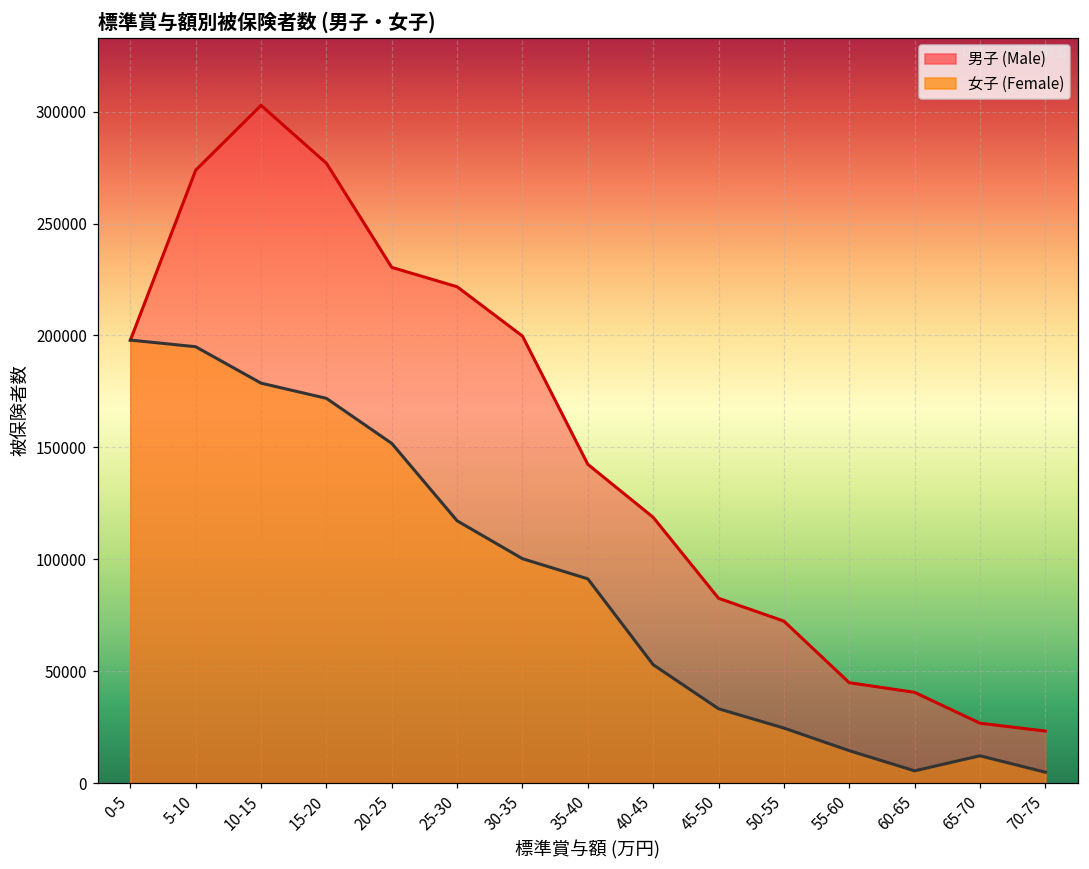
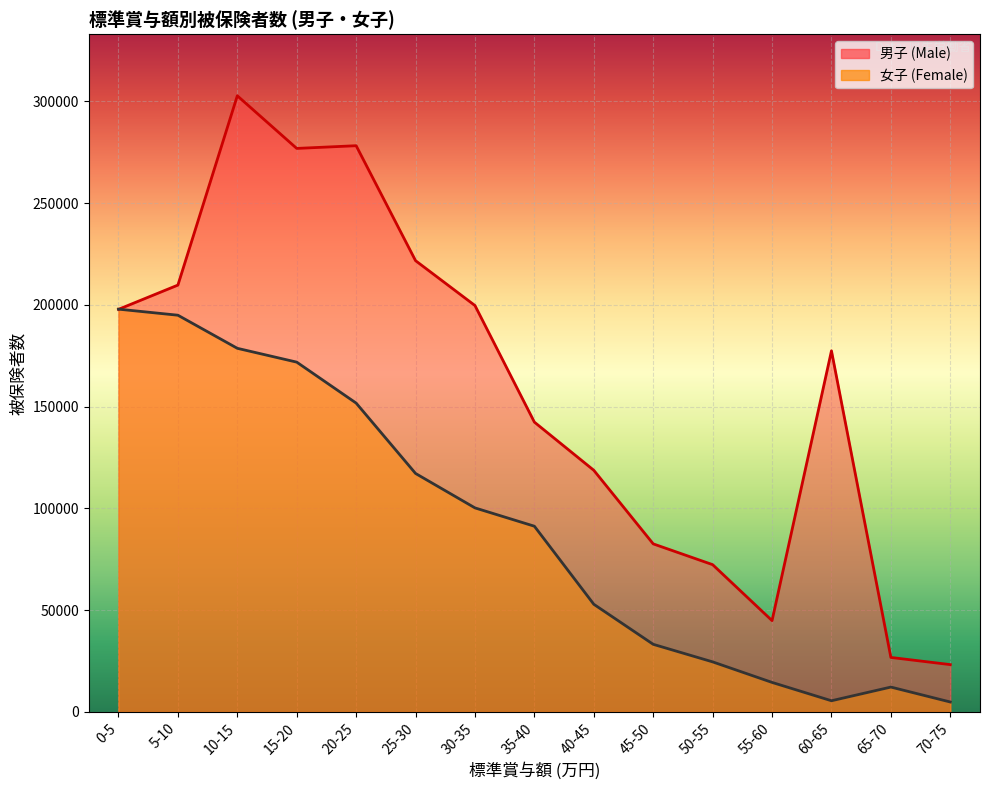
  {
    "男子 (Male)": {
-     "5-10": 274000,
+     "5-10": 210000,
      "10-15": 303000,
      "15-20": 277000,
-     "20-25": 230000,
+     "20-25": 278000,
      "25-30": 222000,
      "30-35": 200000,
      "35-40": 142000,
      "40-45": 119000,
      "45-50": 83000,
      "50-55": 72000,
      "55-60": 45000,
-     "60-65": 41000,
+     "60-65": 177000,
      "65-70": 27000,
      "70-75": 23000
    },
    "女子 (Female)": {
      "5-10": 195000,
      "10-15": 179000,
      "15-20": 172000,
      "20-25": 152000,
      "25-30": 117000,
      "30-35": 100000,
      "35-40": 91000,
      "40-45": 53000,
      "45-50": 33000,
      "50-55": 25000,
      "55-60": 15000,
      "60-65": 6000,
      "65-70": 12000,
      "70-75": 5000
    }
  }
